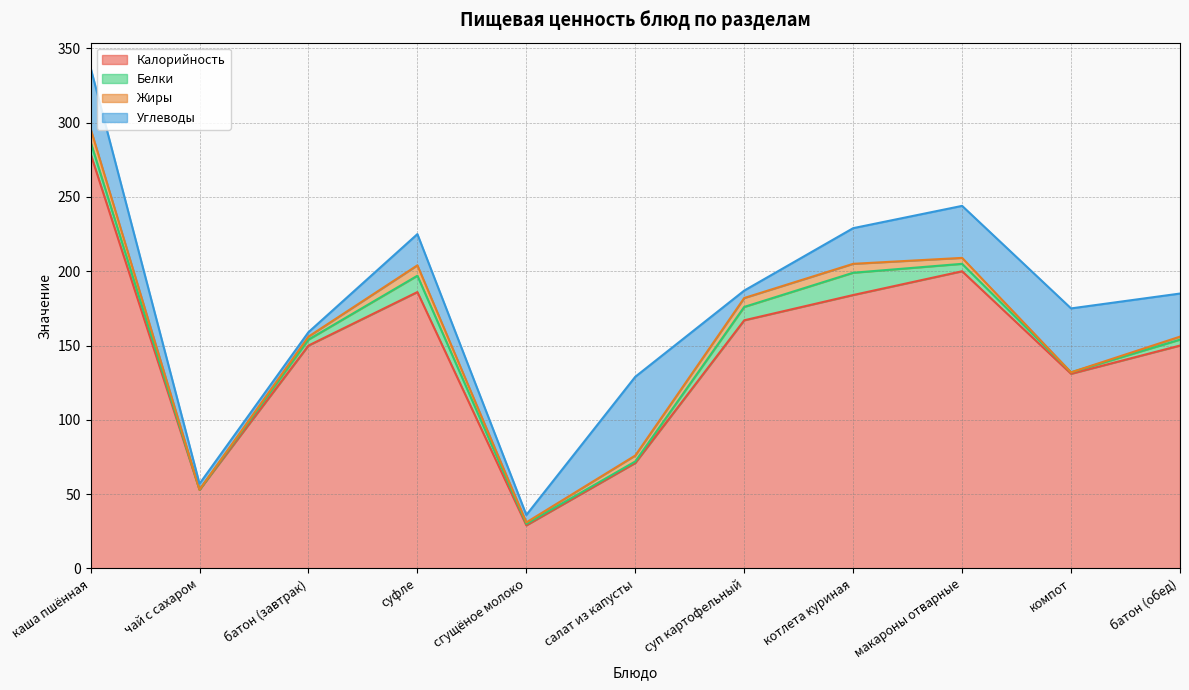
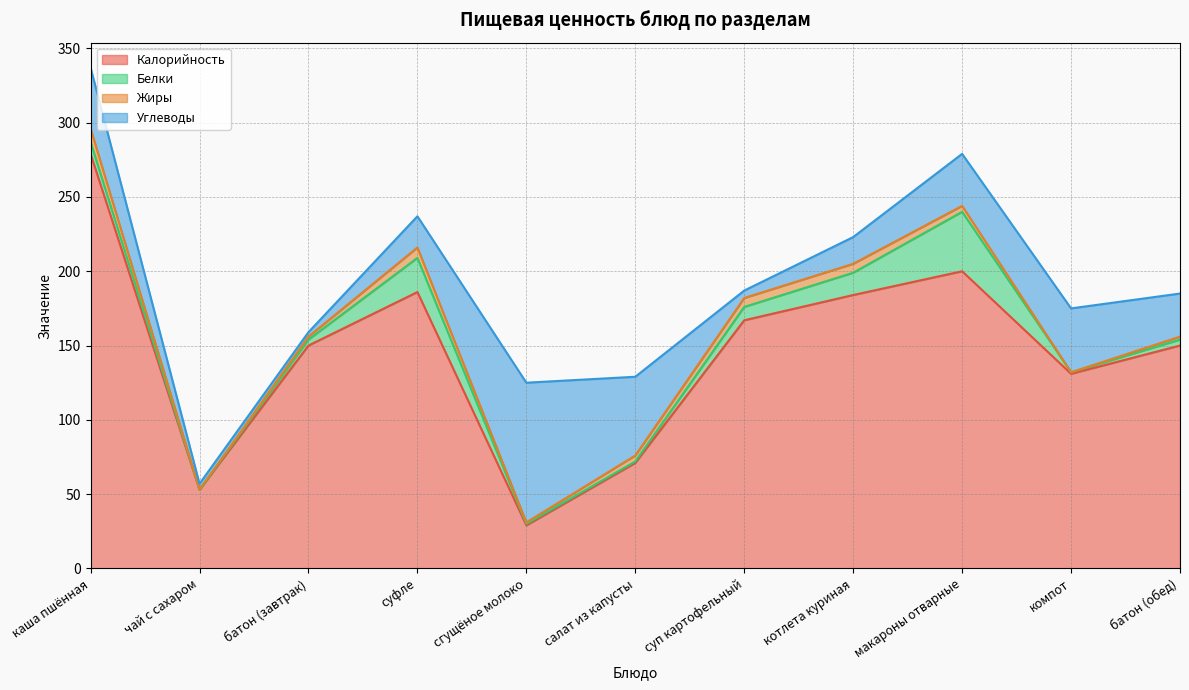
  {
    "Белки": {
      "каша пшённая": 8,
      "батон (завтрак)": 4,
-     "суфле": 11,
+     "суфле": 23,
      "суп картофельный": 9,
      "котлета куриная": 15,
-     "макароны отварные": 5,
+     "макароны отварные": 40,
      "батон (обед)": 4
    },
    "Углеводы": {
      "каша пшённая": 41,
      "чай с сахаром": 4,
      "батон (завтрак)": 3,
      "суфле": 21,
-     "сгущёное молоко": 5,
+     "сгущёное молоко": 94,
      "салат из капусты": 53,
      "суп картофельный": 5,
-     "котлета куриная": 24,
+     "котлета куриная": 18,
      "макароны отварные": 35,
      "компот": 43,
      "батон (обед)": 29
    }
  }
